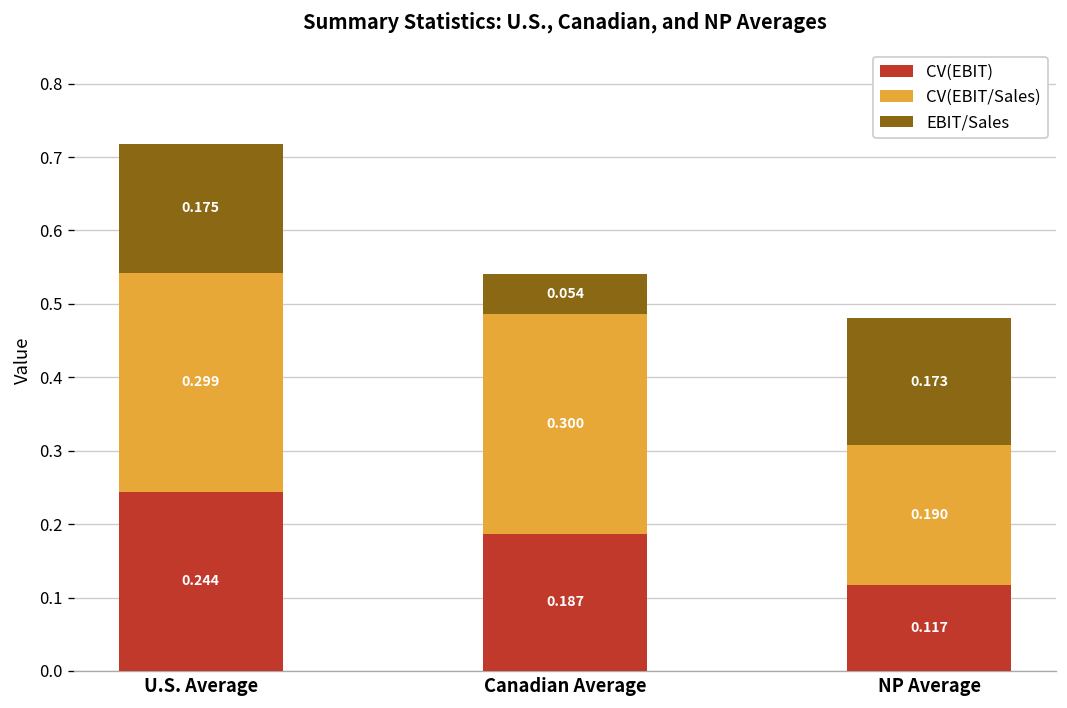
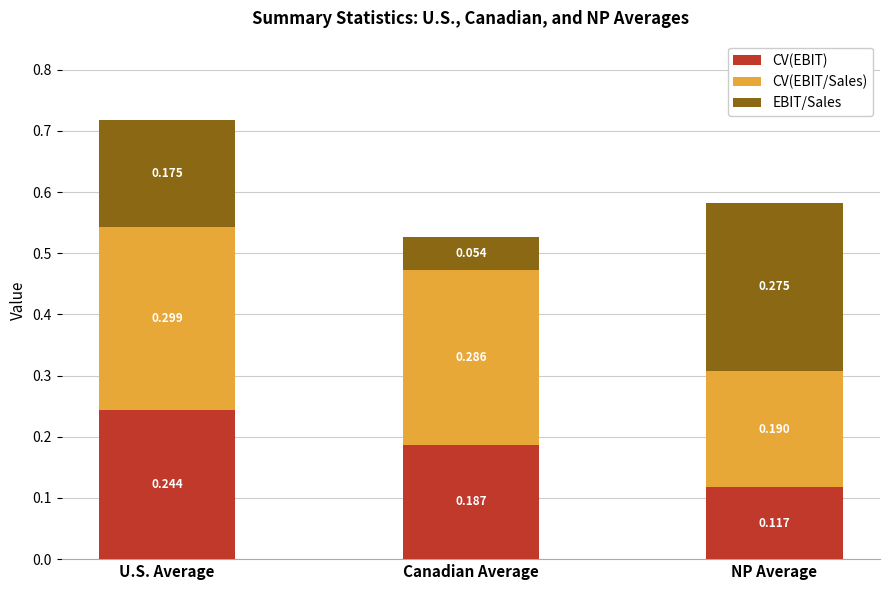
  {
    "CV(EBIT)": {
      "U.S. Average": 0.244,
      "Canadian Average": 0.187,
      "NP Average": 0.117
    },
    "CV(EBIT/Sales)": {
      "U.S. Average": 0.299,
-     "Canadian Average": 0.300,
+     "Canadian Average": 0.286,
      "NP Average": 0.190
    },
    "EBIT/Sales": {
      "U.S. Average": 0.175,
      "Canadian Average": 0.054,
-     "NP Average": 0.173
+     "NP Average": 0.275
    }
  }
